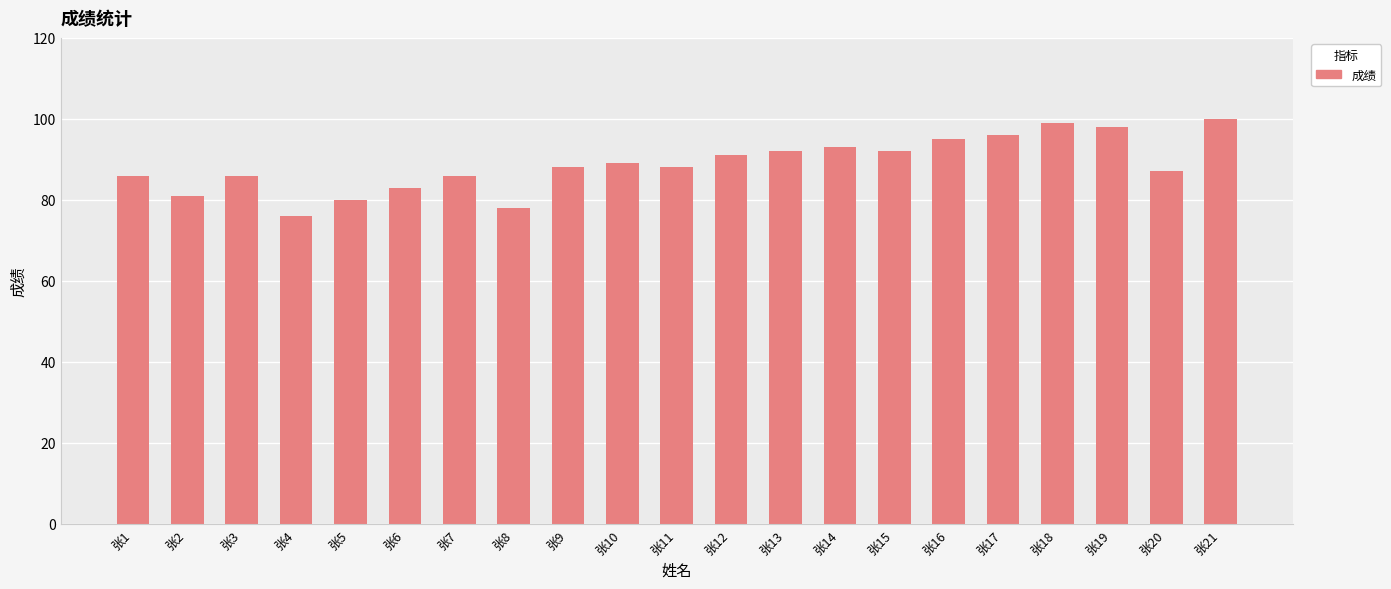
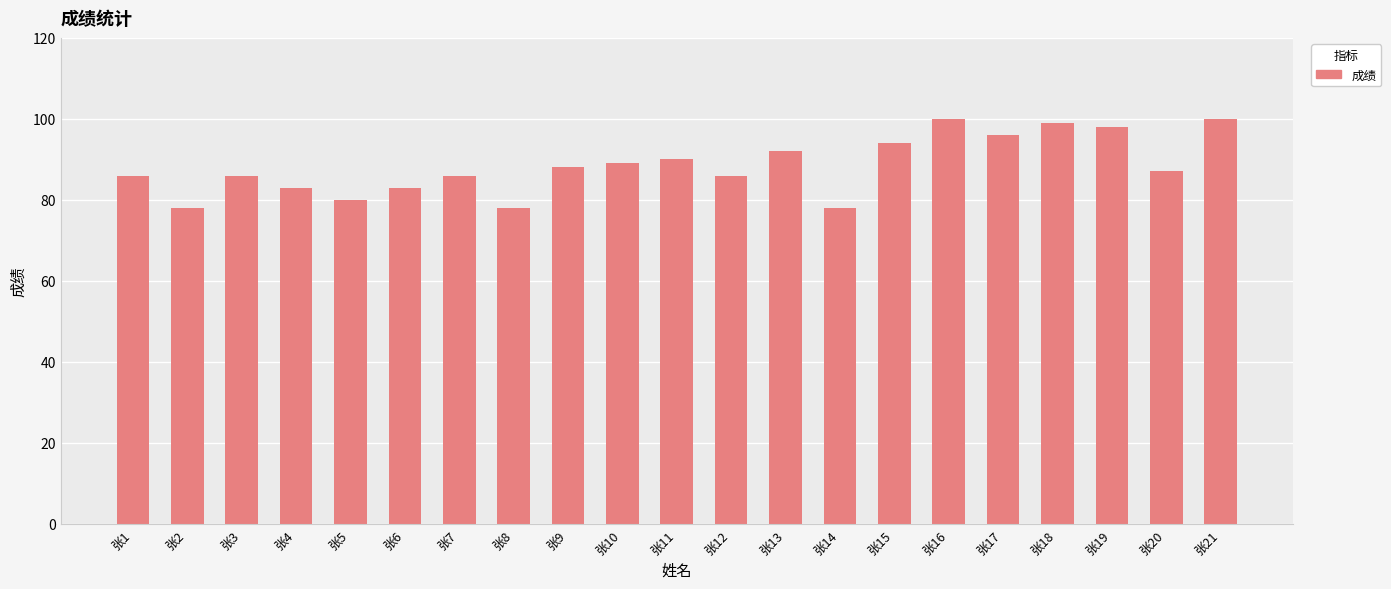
  {
    "张1": 86,
-   "张2": 81,
+   "张2": 78,
    "张3": 86,
-   "张4": 76,
+   "张4": 83,
    "张5": 80,
    "张6": 83,
    "张7": 86,
    "张8": 78,
    "张9": 88,
    "张10": 89,
-   "张11": 88,
-   "张12": 91,
+   "张11": 90,
+   "张12": 86,
    "张13": 92,
-   "张14": 93,
-   "张15": 92,
-   "张16": 95,
+   "张14": 78,
+   "张15": 94,
+   "张16": 100,
    "张17": 96,
    "张18": 99,
    "张19": 98,
    "张20": 87,
    "张21": 100
  }
